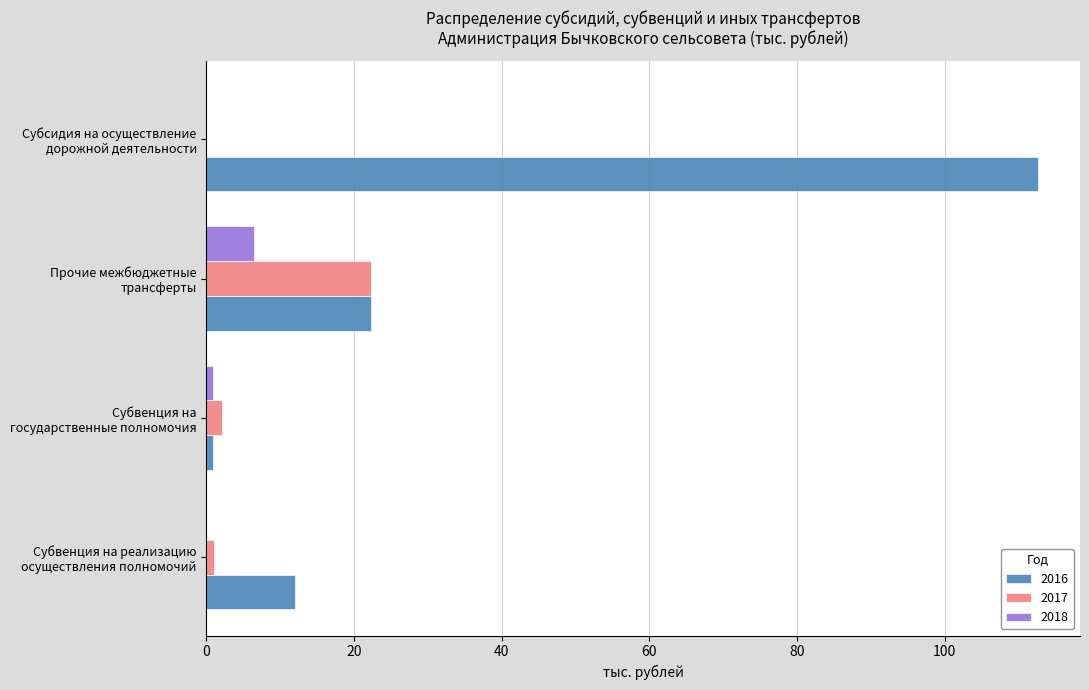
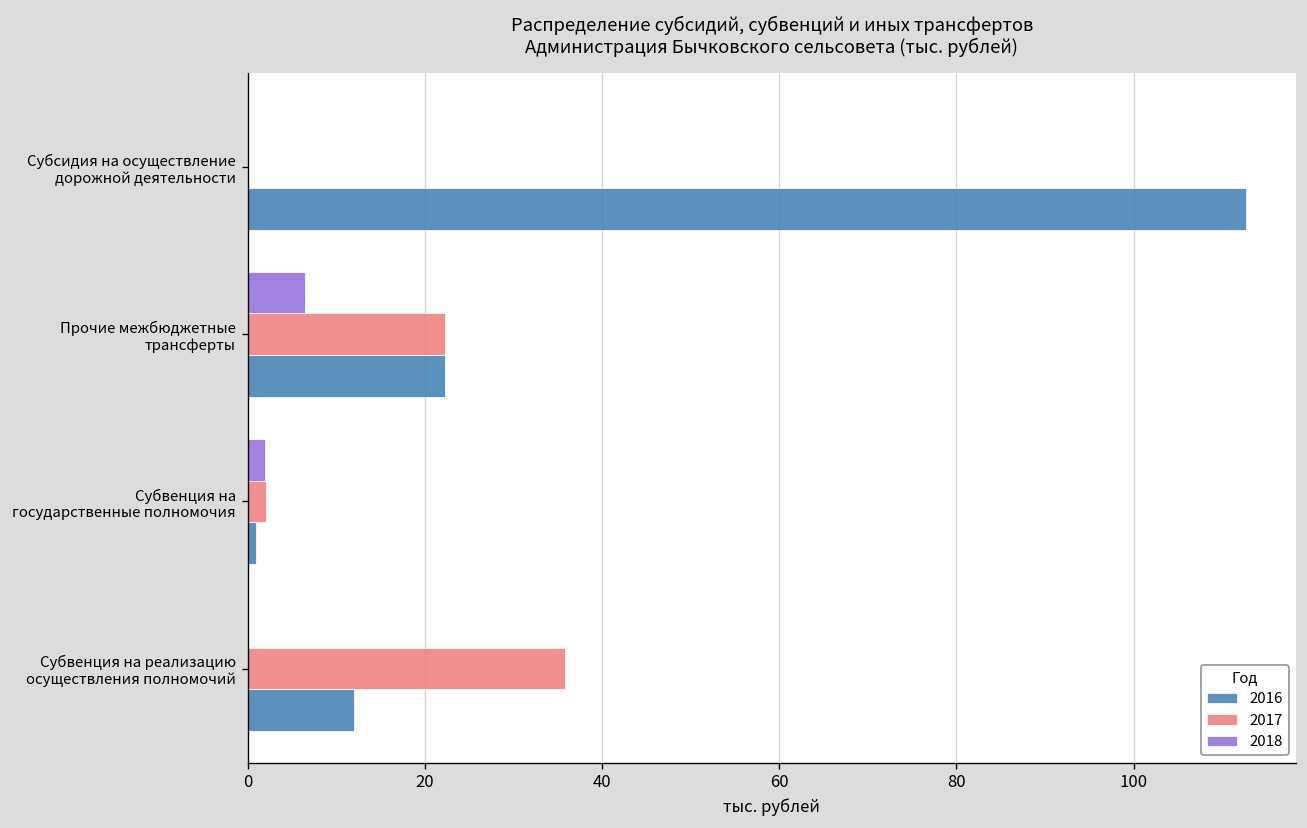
  {
    "2016": {
      "Субсидия на осуществление дорожной деятельности": 113,
      "Прочие межбюджетные трансферты": 22,
      "Субвенция на государственные полномочия": 1,
      "Субвенция на реализацию осуществления полномочий": 12
    },
    "2017": {
      "Субсидия на осуществление дорожной деятельности": 0,
      "Прочие межбюджетные трансферты": 22,
      "Субвенция на государственные полномочия": 2,
-     "Субвенция на реализацию осуществления полномочий": 1
+     "Субвенция на реализацию осуществления полномочий": 36
    },
    "2018": {
      "Субсидия на осуществление дорожной деятельности": 0,
      "Прочие межбюджетные трансферты": 7,
-     "Субвенция на государственные полномочия": 1,
+     "Субвенция на государственные полномочия": 2,
      "Субвенция на реализацию осуществления полномочий": 0
    }
  }
